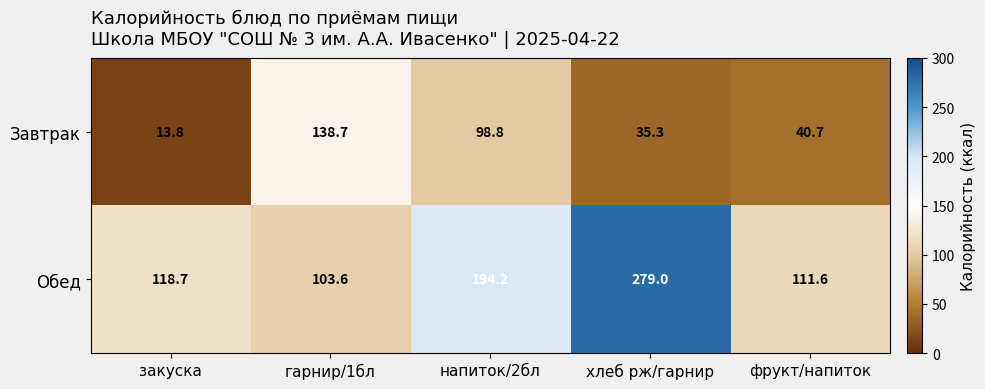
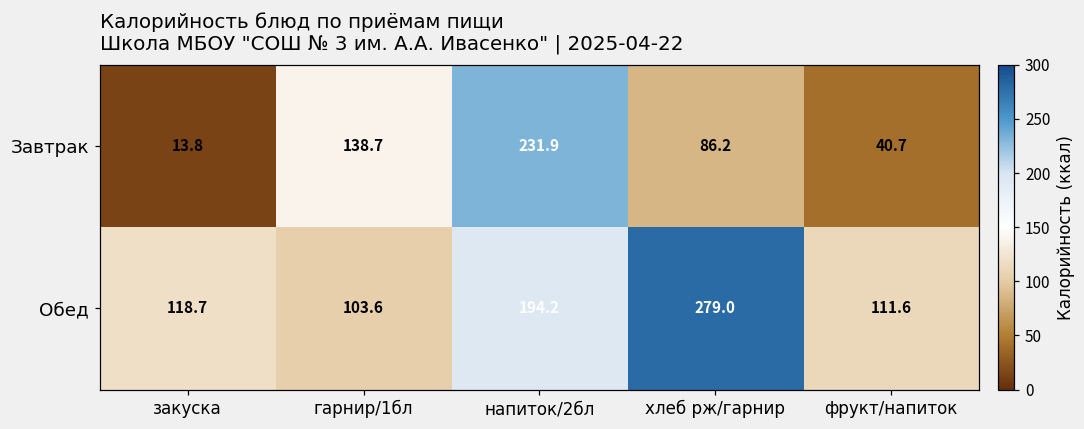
  {
    "Завтрак": {
      "закуска": 13.8,
      "гарнир/1бл": 138.7,
-     "напиток/2бл": 98.8,
-     "хлеб рж/гарнир": 35.3,
+     "напиток/2бл": 231.9,
+     "хлеб рж/гарнир": 86.2,
      "фрукт/напиток": 40.7
    },
    "Обед": {
      "закуска": 118.7,
      "гарнир/1бл": 103.6,
      "хлеб рж/гарнир": 279.0,
      "фрукт/напиток": 111.6
    }
  }
